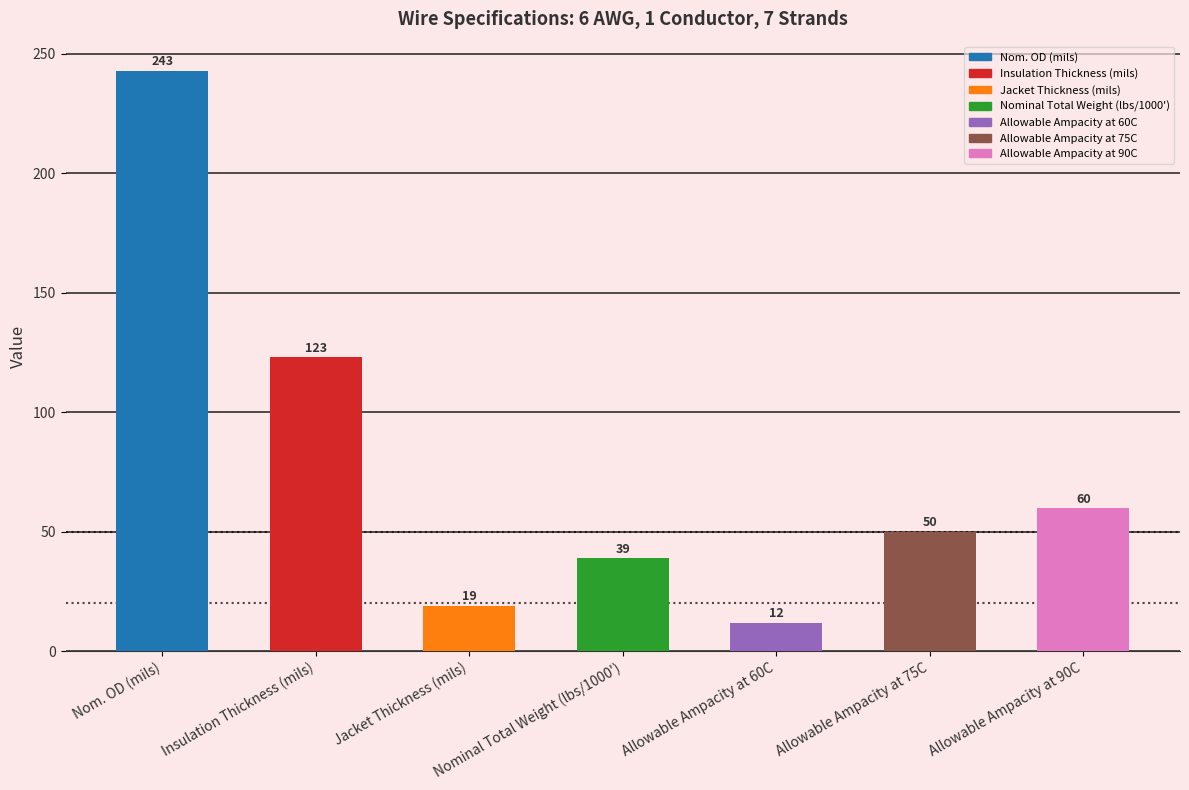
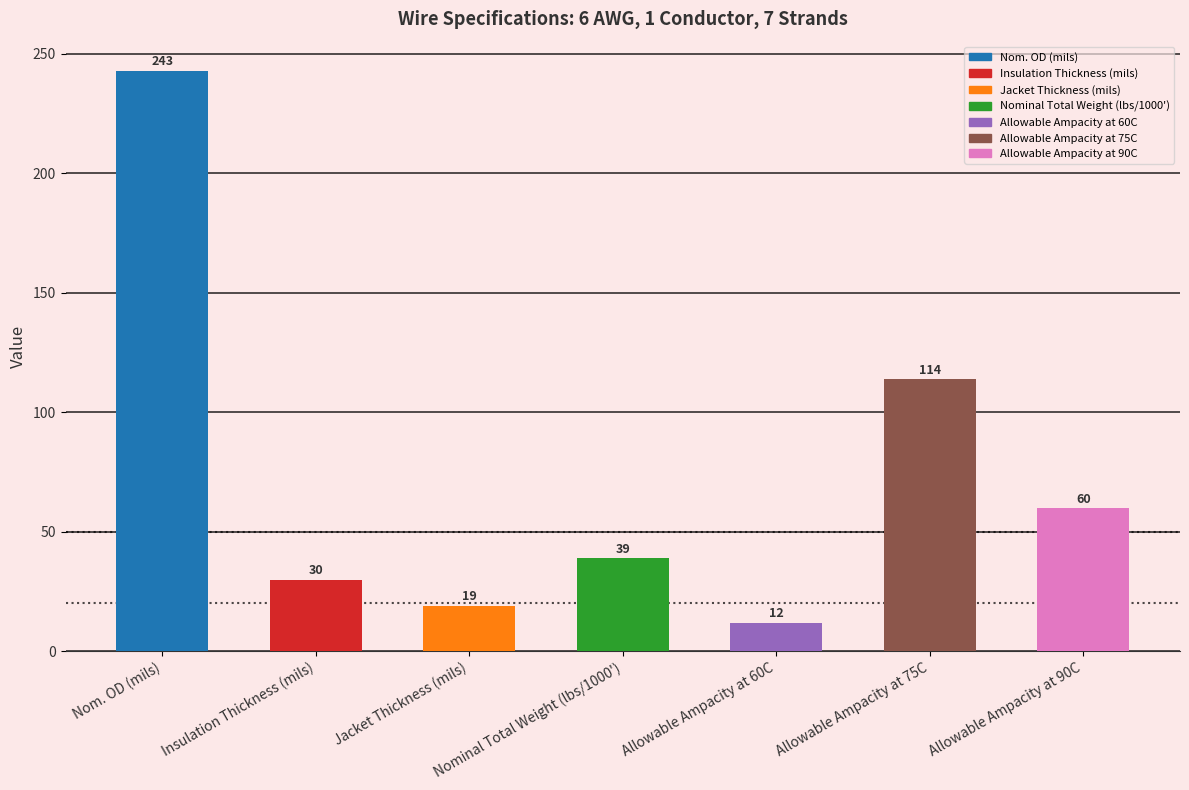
  {
    "Nom. OD (mils)": 243,
-   "Insulation Thickness (mils)": 123,
+   "Insulation Thickness (mils)": 30,
    "Jacket Thickness (mils)": 19,
    "Nominal Total Weight (lbs/1000')": 39,
    "Allowable Ampacity at 60C": 12,
-   "Allowable Ampacity at 75C": 50,
+   "Allowable Ampacity at 75C": 114,
    "Allowable Ampacity at 90C": 60
  }
